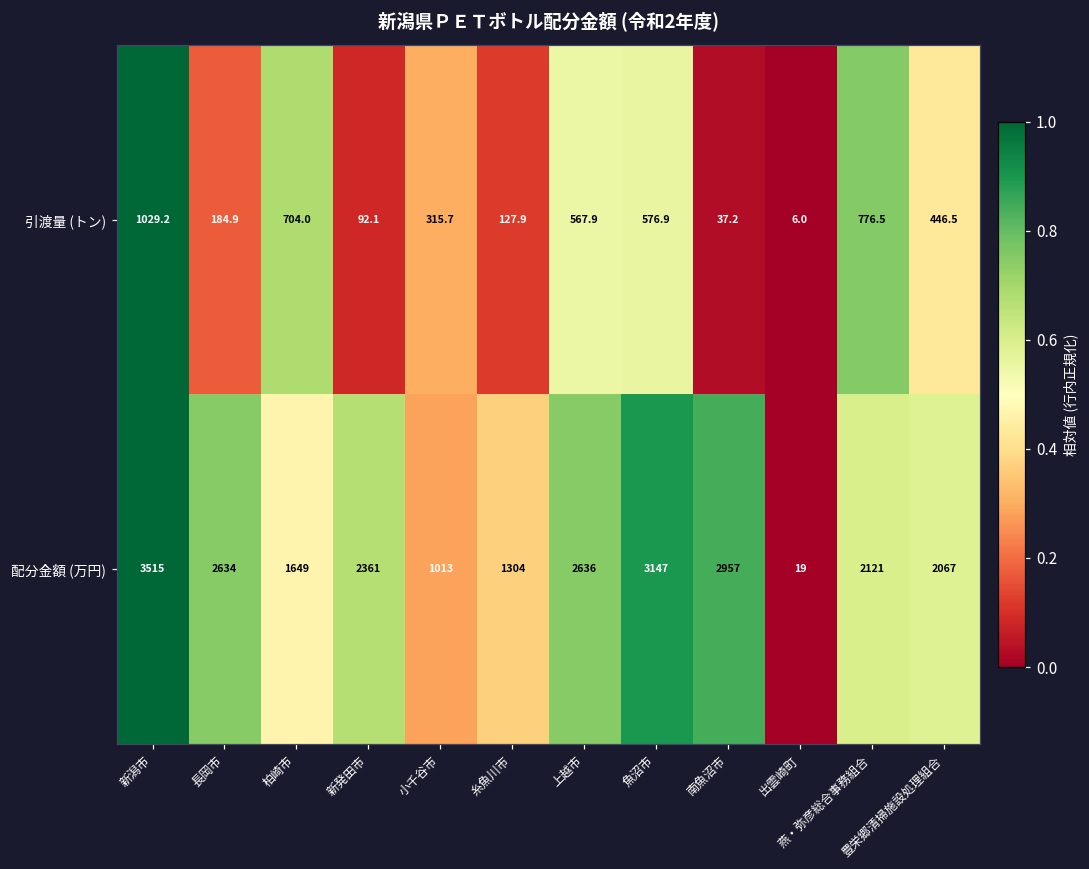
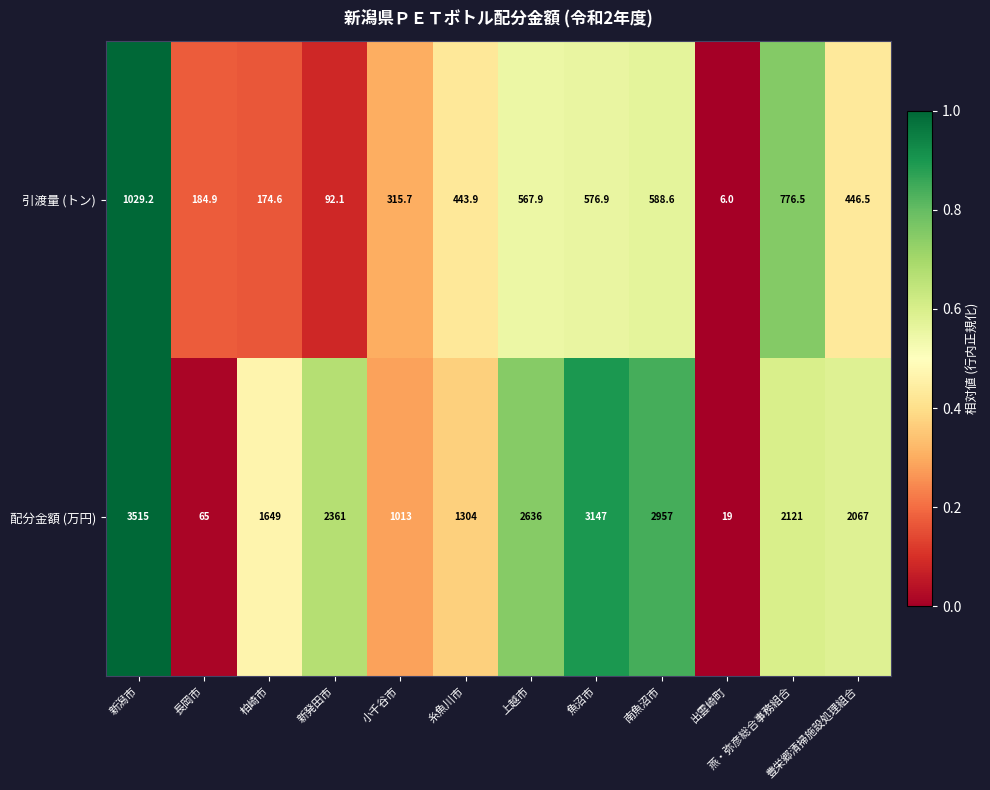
  {
    "引渡量 (トン)": {
      "新潟市": 1029.2,
      "長岡市": 184.9,
-     "柏崎市": 704.0,
+     "柏崎市": 174.6,
      "新発田市": 92.1,
      "小千谷市": 315.7,
-     "糸魚川市": 127.9,
+     "糸魚川市": 443.9,
      "上越市": 567.9,
      "魚沼市": 576.9,
-     "南魚沼市": 37.2,
+     "南魚沼市": 588.6,
      "出雲崎町": 6.0,
      "燕・弥彦総合事務組合": 776.5,
      "豊栄郷清掃施設処理組合": 446.5
    },
    "配分金額 (万円)": {
      "新潟市": 3515,
-     "長岡市": 2634,
+     "長岡市": 65,
      "柏崎市": 1649,
      "新発田市": 2361,
      "小千谷市": 1013,
      "糸魚川市": 1304,
      "上越市": 2636,
      "魚沼市": 3147,
      "南魚沼市": 2957,
      "出雲崎町": 19,
      "燕・弥彦総合事務組合": 2121,
      "豊栄郷清掃施設処理組合": 2067
    }
  }
